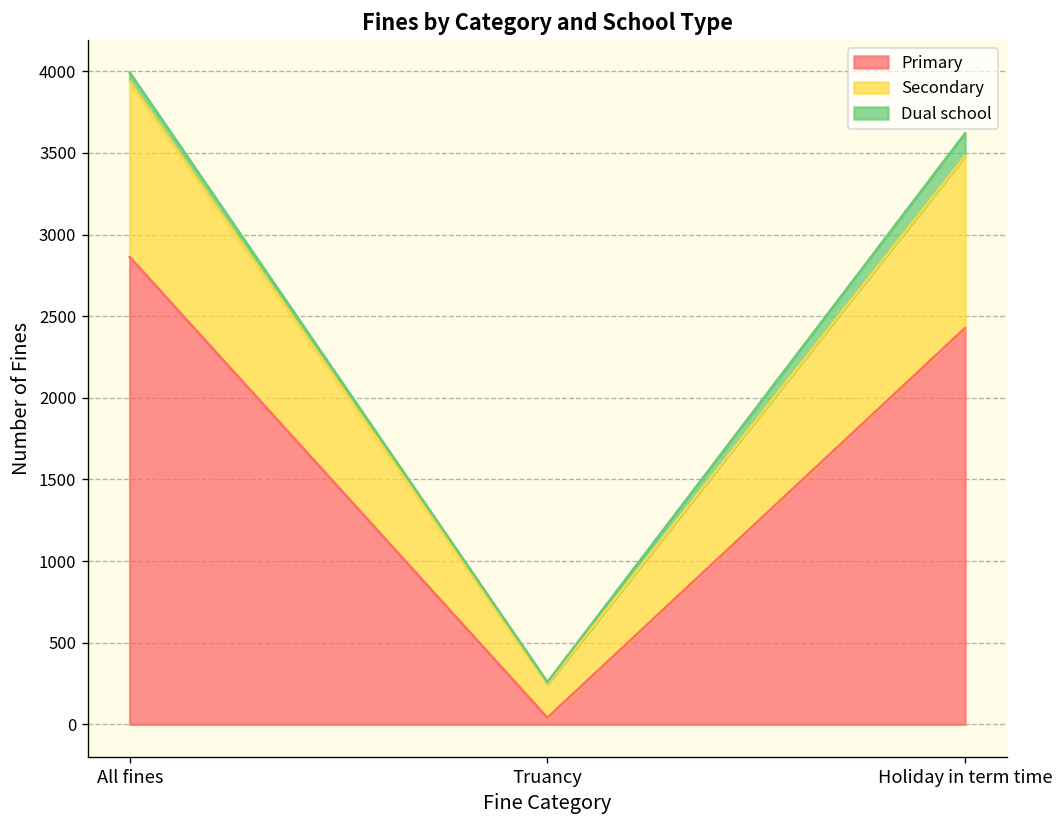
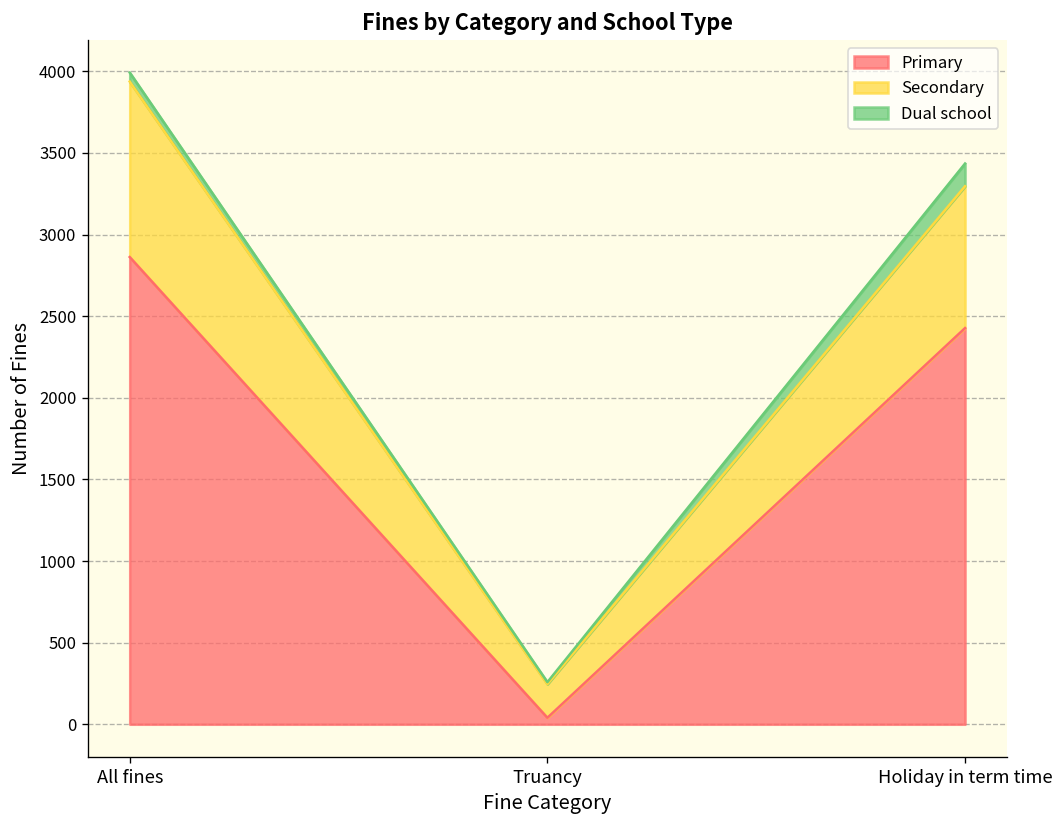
  {
    "Primary": {
      "All fines": 2860,
      "Truancy": 40,
      "Holiday in term time": 2430
    },
    "Secondary": {
      "All fines": 1080,
-     "Holiday in term time": 1050
+     "Holiday in term time": 870
    },
    "Dual school": {
      "All fines": 60,
      "Holiday in term time": 140
    }
  }
